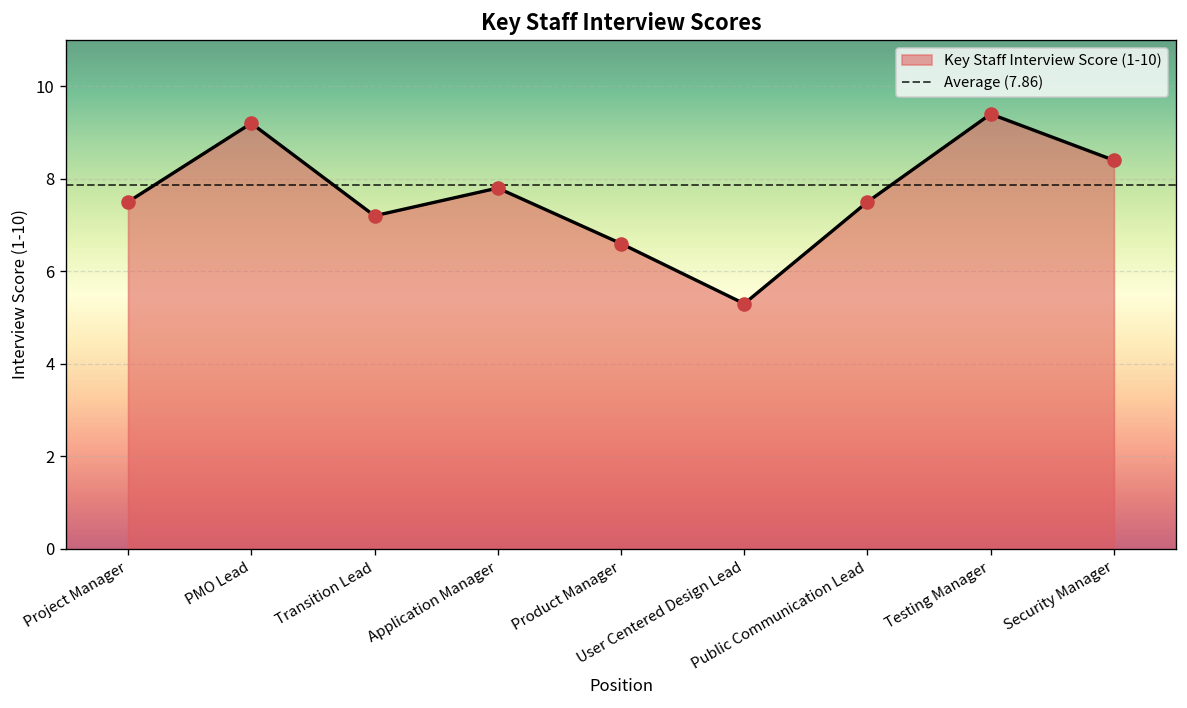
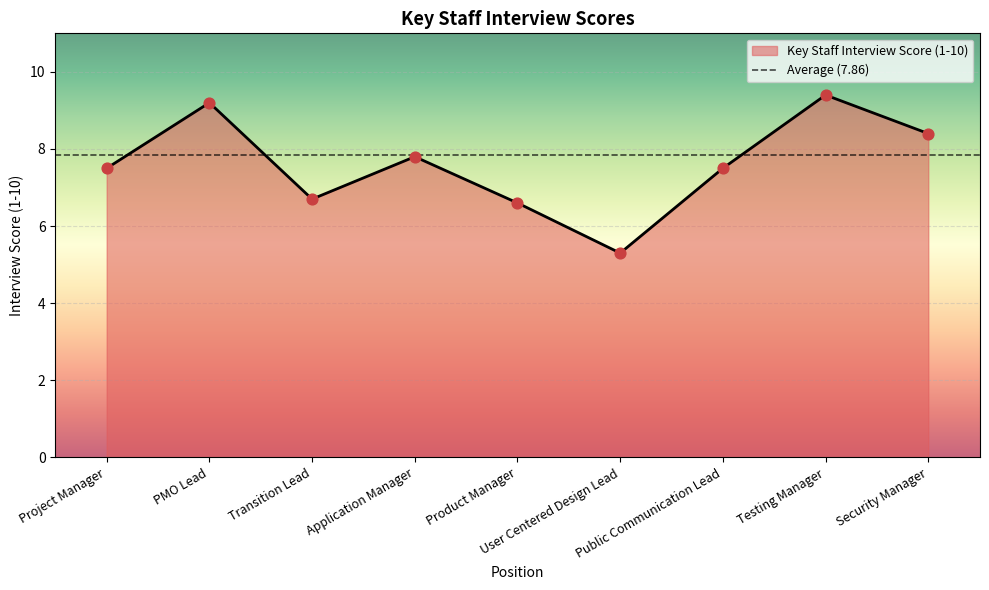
  {
    "Project Manager": 7.5,
    "PMO Lead": 9.2,
-   "Transition Lead": 7.2,
+   "Transition Lead": 6.7,
    "Application Manager": 7.8,
    "Product Manager": 6.6,
    "User Centered Design Lead": 5.3,
    "Public Communication Lead": 7.5,
    "Testing Manager": 9.4,
    "Security Manager": 8.4
  }
